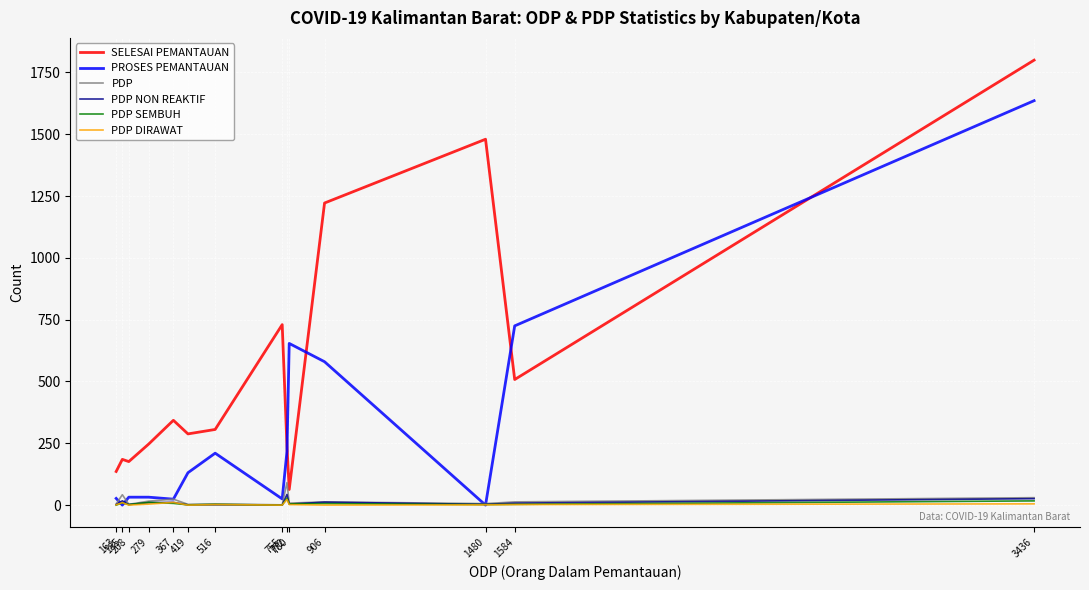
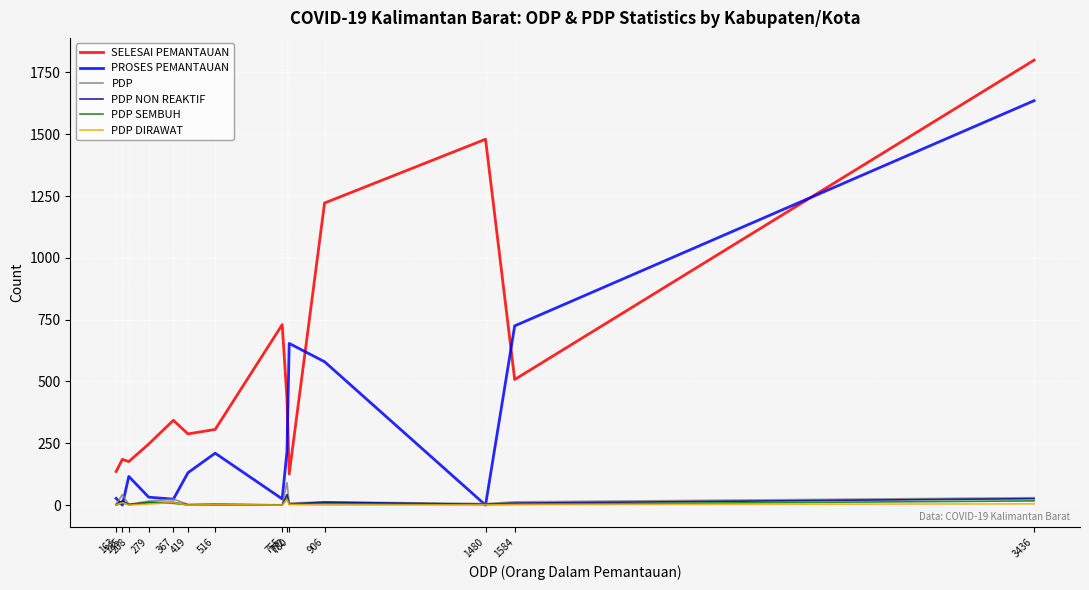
  {
    "SELESAI PEMANTAUAN": {
      "163": 140,
      "185": 190,
      "208": 180,
      "279": 250,
      "367": 340,
      "419": 290,
      "516": 310,
      "755": 730,
-     "772": 240,
-     "780": 60,
+     "772": 430,
+     "780": 130,
      "906": 1220,
      "1480": 1480,
      "1584": 510,
      "3436": 1800
    },
    "PROSES PEMANTAUAN": {
      "163": 30,
-     "208": 30,
+     "208": 120,
      "279": 30,
      "419": 130,
      "516": 210,
      "755": 30,
      "772": 220,
      "780": 650,
      "906": 580,
      "1584": 730,
      "3436": 1640
    },
    "PDP": {
      "185": 40,
      "772": 90
    },
    "PDP NON REAKTIF": {
      "772": 40
    },
    "PDP DIRAWAT": {
      "3436": 10
    }
  }
